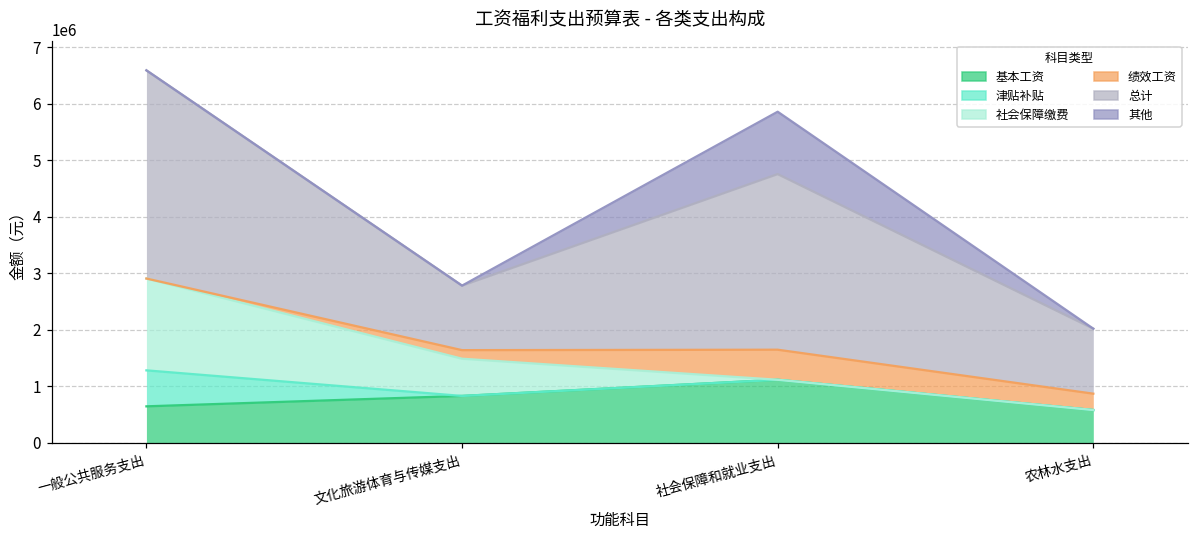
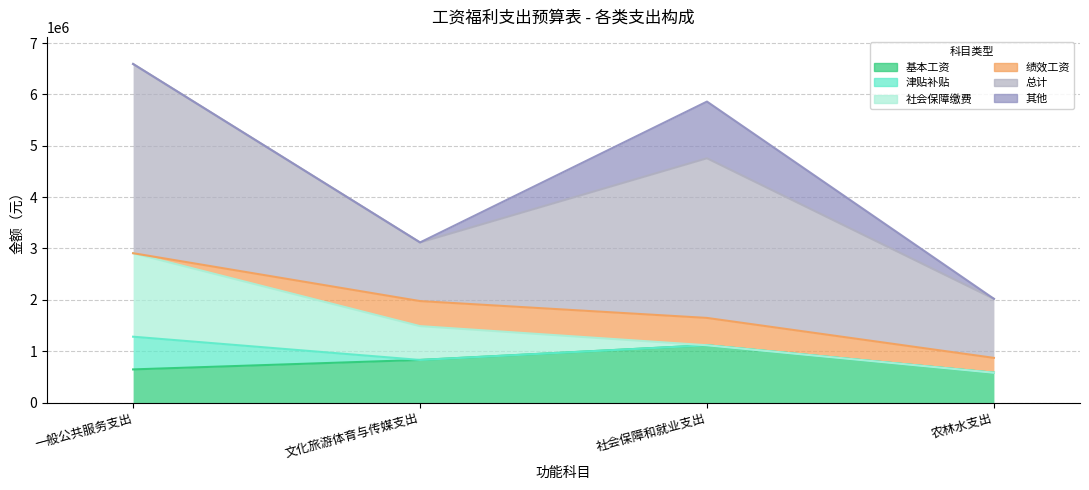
  {
    "基本工资": {
      "一般公共服务支出": 600000
    },
    "津贴补贴": {
      "一般公共服务支出": 600000
    },
    "社会保障缴费": {
      "文化旅游体育与传媒支出": 700000
    },
    "绩效工资": {
-     "文化旅游体育与传媒支出": 200000,
+     "文化旅游体育与传媒支出": 500000,
      "社会保障和就业支出": 500000,
      "农林水支出": 300000
    }
  }
